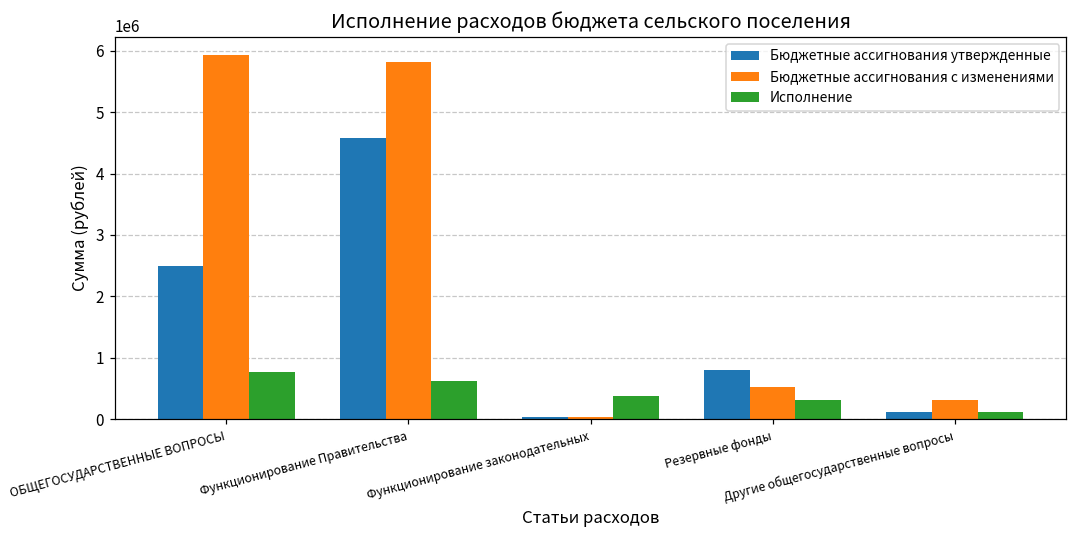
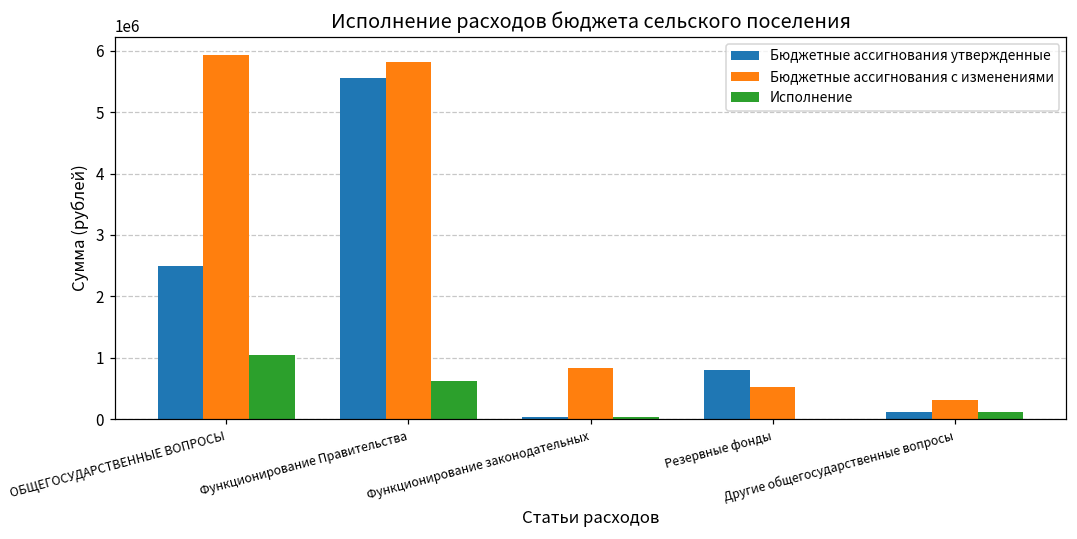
  {
    "Бюджетные ассигнования утвержденные": {
      "ОБЩЕГОСУДАРСТВЕННЫЕ ВОПРОСЫ": 2500000,
-     "Функционирование Правительства": 4600000,
+     "Функционирование Правительства": 5600000,
      "Резервные фонды": 800000,
      "Другие общегосударственные вопросы": 100000
    },
    "Бюджетные ассигнования с изменениями": {
      "ОБЩЕГОСУДАРСТВЕННЫЕ ВОПРОСЫ": 5900000,
      "Функционирование Правительства": 5800000,
-     "Функционирование законодательных": 0,
+     "Функционирование законодательных": 800000,
      "Резервные фонды": 500000,
      "Другие общегосударственные вопросы": 300000
    },
    "Исполнение": {
-     "ОБЩЕГОСУДАРСТВЕННЫЕ ВОПРОСЫ": 800000,
+     "ОБЩЕГОСУДАРСТВЕННЫЕ ВОПРОСЫ": 1000000,
      "Функционирование Правительства": 600000,
-     "Функционирование законодательных": 400000,
-     "Резервные фонды": 300000,
+     "Функционирование законодательных": 0,
+     "Резервные фонды": 0,
      "Другие общегосударственные вопросы": 100000
    }
  }
